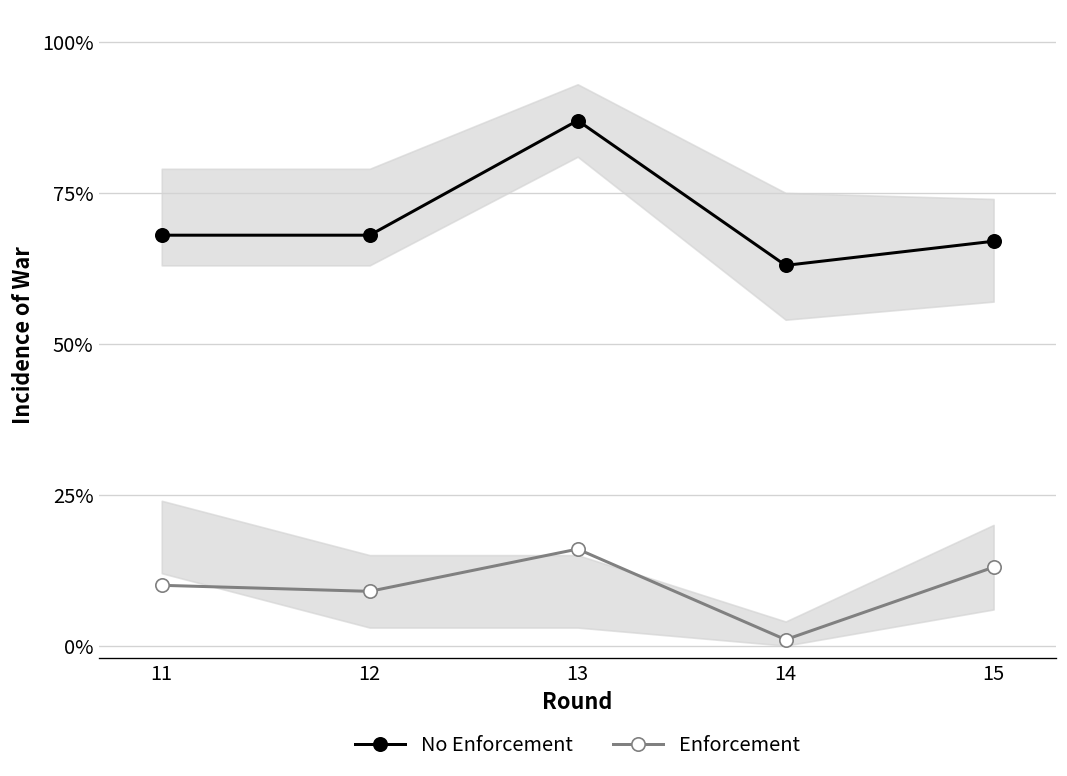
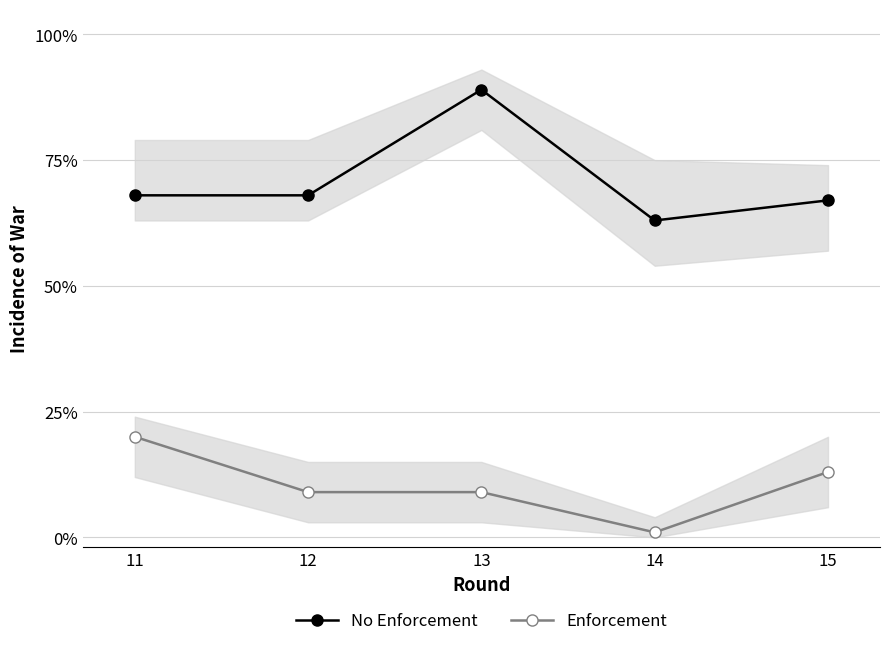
  {
    "No Enforcement": {
      "11": "68%",
      "12": "68%",
-     "13": "87%",
+     "13": "89%",
      "14": "63%",
      "15": "67%"
    },
    "Enforcement": {
-     "11": "10%",
+     "11": "20%",
      "12": "9%",
-     "13": "16%",
+     "13": "9%",
      "14": "1%",
      "15": "13%"
    }
  }
